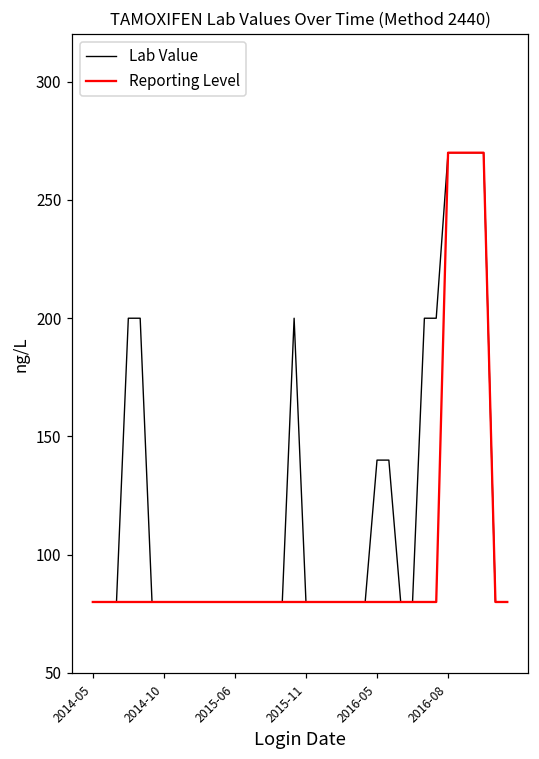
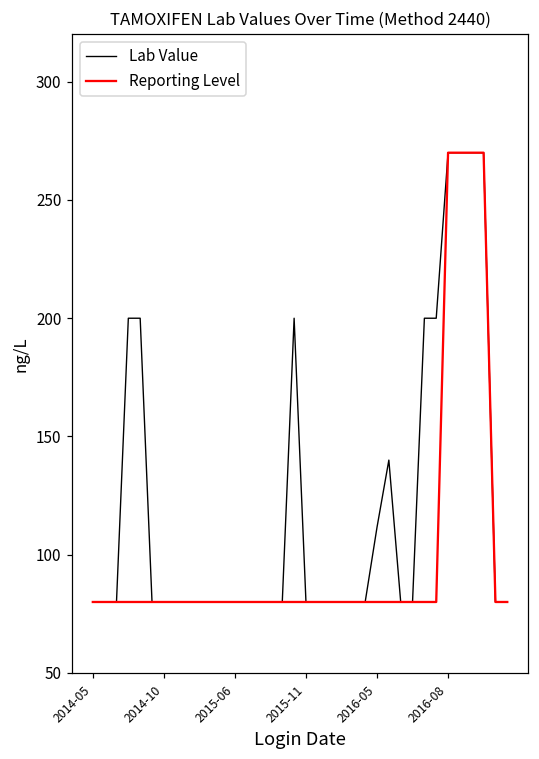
  {
    "Lab Value": {
-     "2016-05": 140
+     "2016-05": 112
    },
    "Reporting Level": {
      "2016-05": 80
    }
  }
